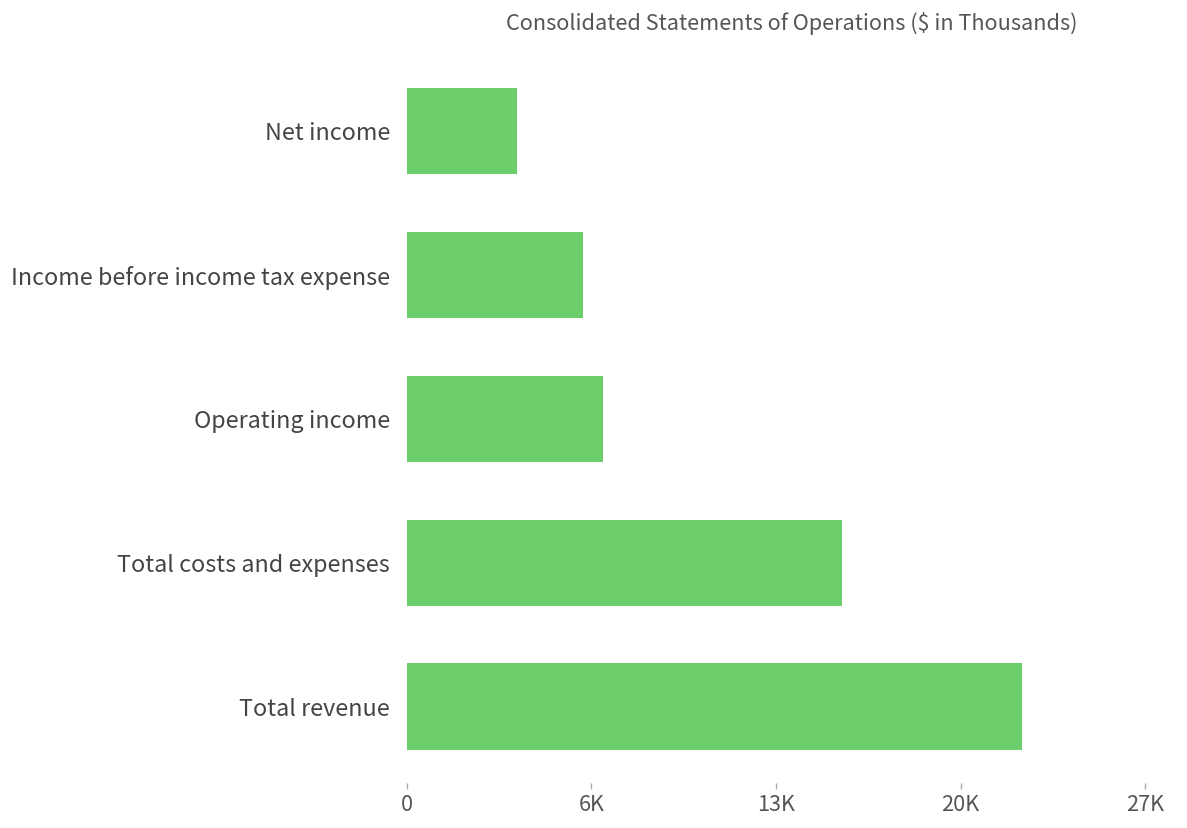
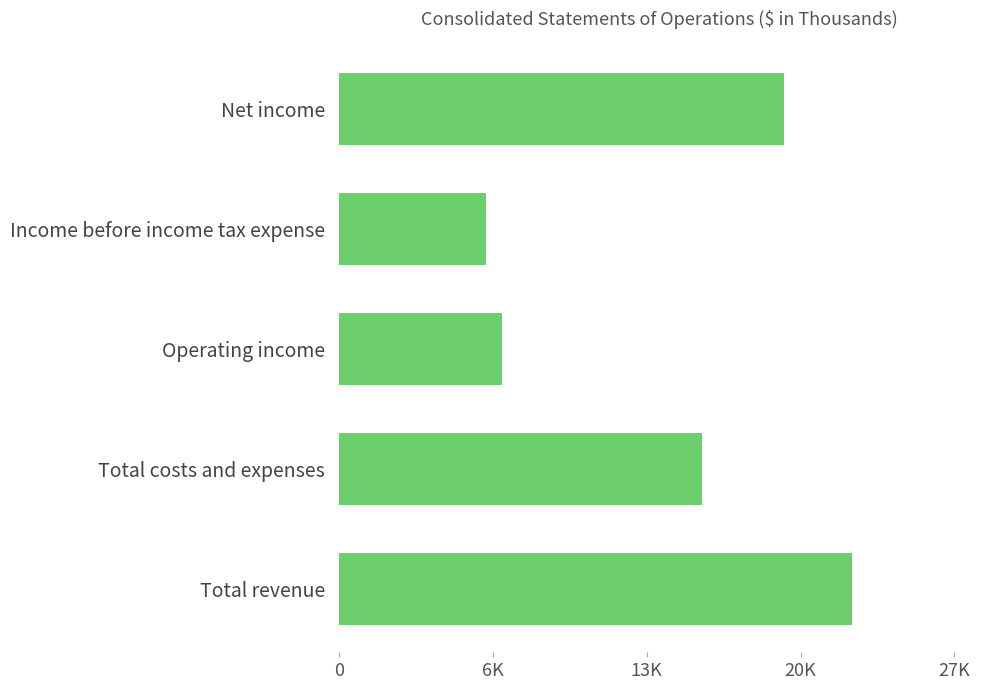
  {
-   "Net income": 4100,
+   "Net income": 19700,
    "Income before income tax expense": 6500,
    "Operating income": 7200,
    "Total costs and expenses": 16100,
    "Total revenue": 22700
  }
